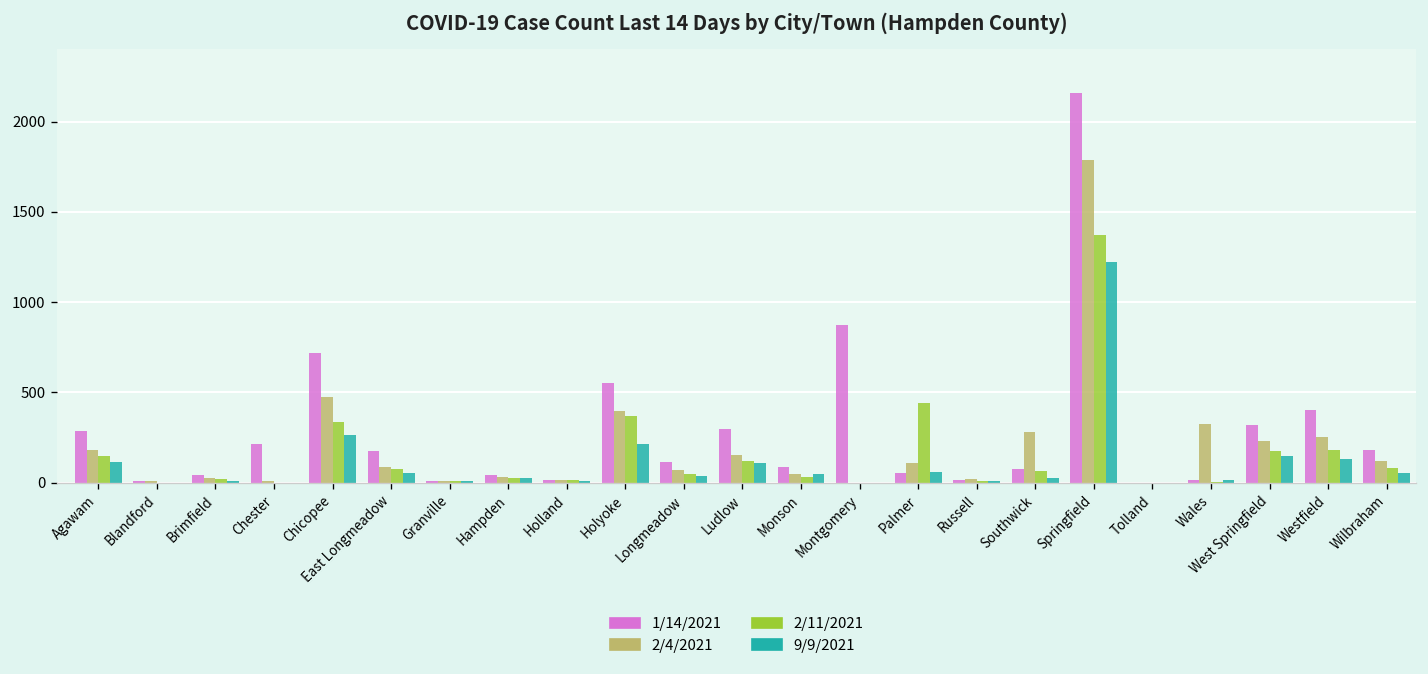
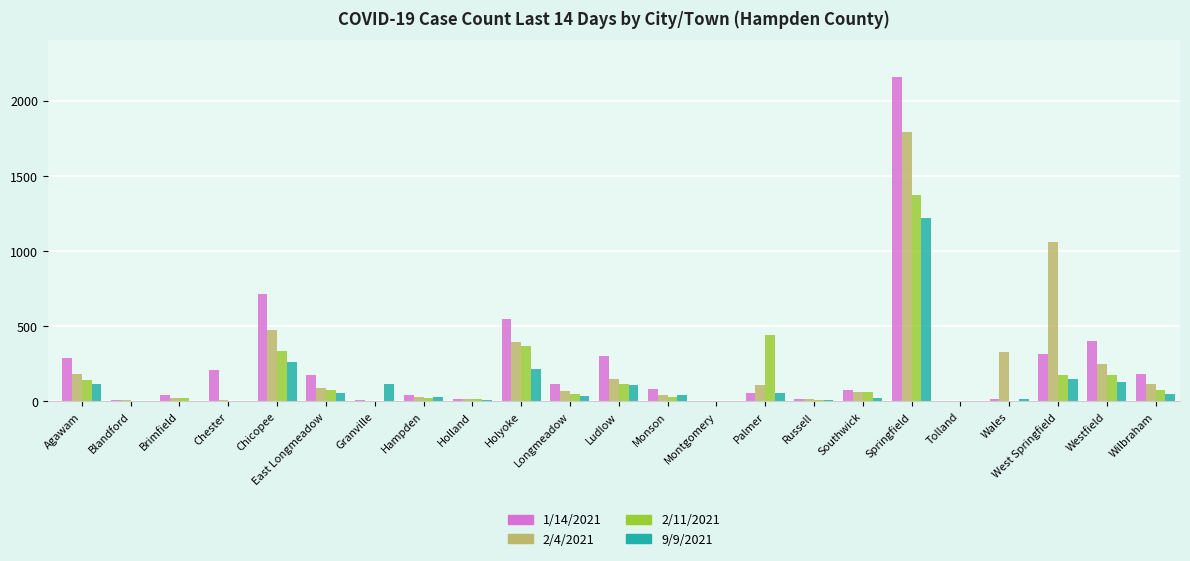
  {
    "1/14/2021": {
      "Agawam": 290,
      "Brimfield": 40,
      "Chester": 210,
      "Chicopee": 720,
      "East Longmeadow": 170,
      "Hampden": 40,
      "Holyoke": 550,
      "Longmeadow": 120,
      "Ludlow": 300,
      "Monson": 80,
-     "Montgomery": 870,
+     "Montgomery": 0,
      "Palmer": 50,
      "Southwick": 70,
      "Springfield": 2160,
      "Tolland": 0,
      "West Springfield": 320,
      "Westfield": 400,
      "Wilbraham": 180
    },
    "2/4/2021": {
      "Agawam": 180,
      "Brimfield": 20,
      "Chicopee": 480,
      "East Longmeadow": 90,
      "Hampden": 30,
      "Holyoke": 400,
      "Longmeadow": 70,
      "Ludlow": 150,
      "Monson": 50,
      "Montgomery": 0,
      "Palmer": 110,
      "Russell": 20,
-     "Southwick": 280,
+     "Southwick": 60,
      "Springfield": 1790,
      "Tolland": 0,
      "Wales": 330,
-     "West Springfield": 230,
+     "West Springfield": 1060,
      "Westfield": 250,
      "Wilbraham": 120
    },
    "2/11/2021": {
      "Agawam": 150,
      "Blandford": 0,
      "Brimfield": 20,
      "Chester": 0,
      "Chicopee": 340,
      "East Longmeadow": 80,
      "Hampden": 30,
      "Holyoke": 370,
      "Longmeadow": 50,
      "Ludlow": 120,
      "Monson": 30,
      "Montgomery": 0,
      "Palmer": 440,
      "Southwick": 60,
      "Springfield": 1370,
      "Tolland": 0,
      "West Springfield": 180,
      "Westfield": 180,
      "Wilbraham": 80
    },
    "9/9/2021": {
      "Agawam": 110,
      "Blandford": 0,
      "Chester": 0,
      "Chicopee": 260,
      "East Longmeadow": 60,
-     "Granville": 10,
+     "Granville": 120,
      "Hampden": 30,
      "Holyoke": 220,
      "Longmeadow": 40,
      "Ludlow": 110,
      "Monson": 50,
      "Montgomery": 0,
      "Palmer": 60,
      "Southwick": 30,
      "Springfield": 1220,
      "Tolland": 0,
      "West Springfield": 150,
      "Westfield": 130,
      "Wilbraham": 50
    }
  }
